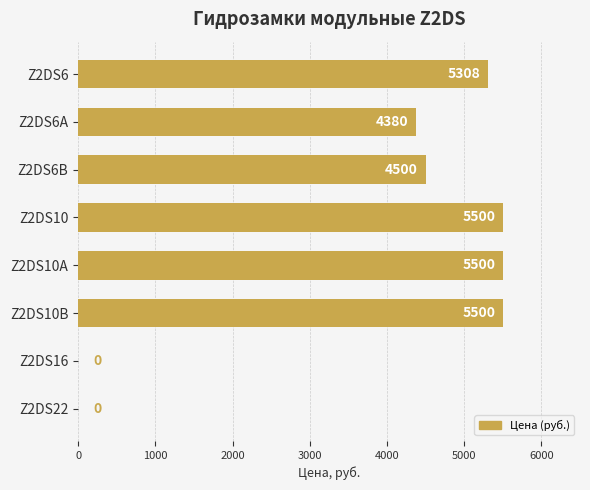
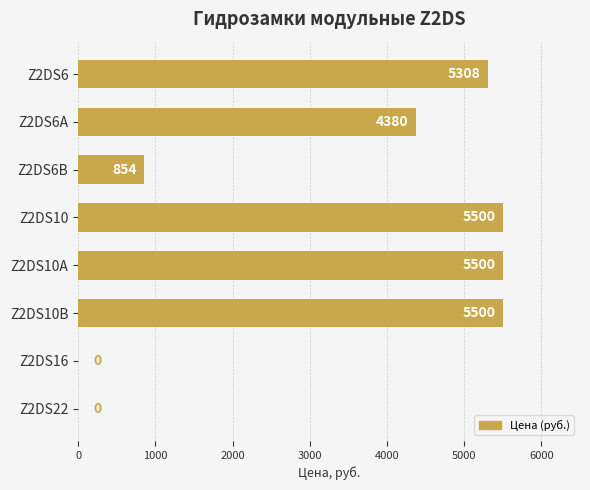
  {
    "Z2DS6": 5308,
    "Z2DS6A": 4380,
-   "Z2DS6B": 4500,
+   "Z2DS6B": 854,
    "Z2DS10": 5500,
    "Z2DS10A": 5500,
    "Z2DS10B": 5500,
    "Z2DS16": 0,
    "Z2DS22": 0
  }
